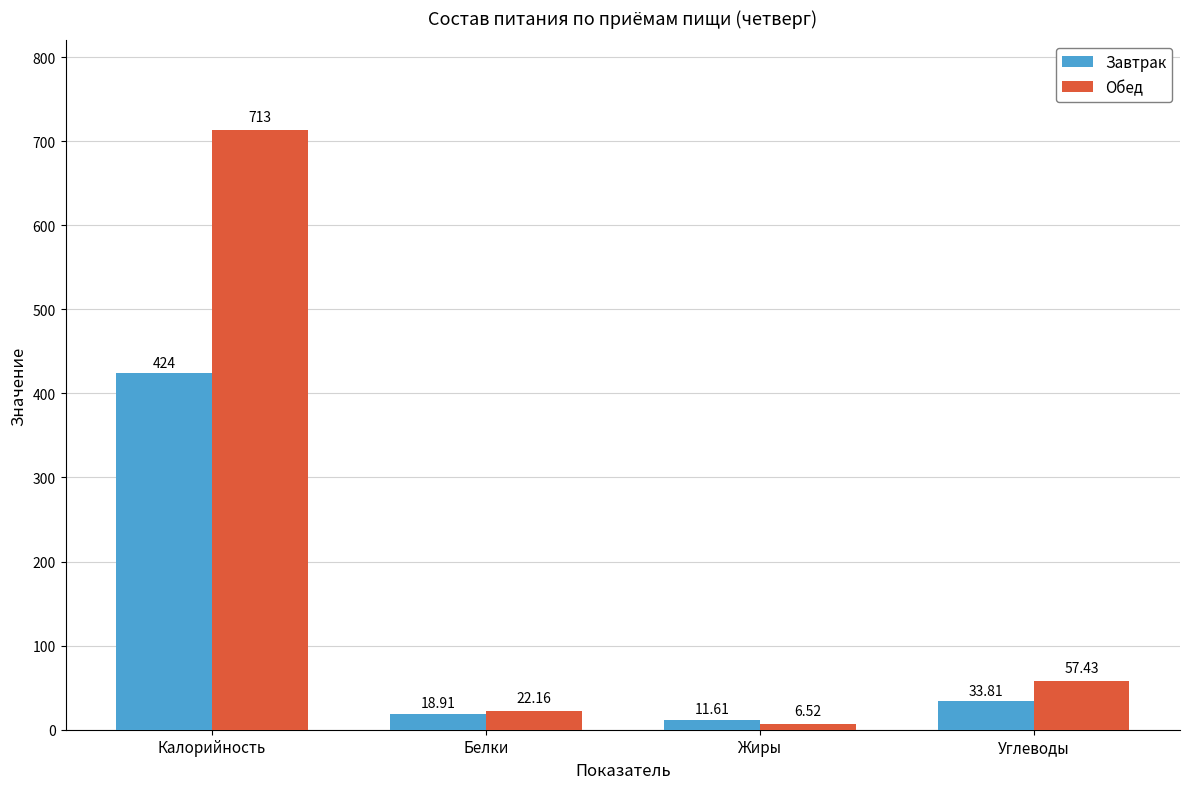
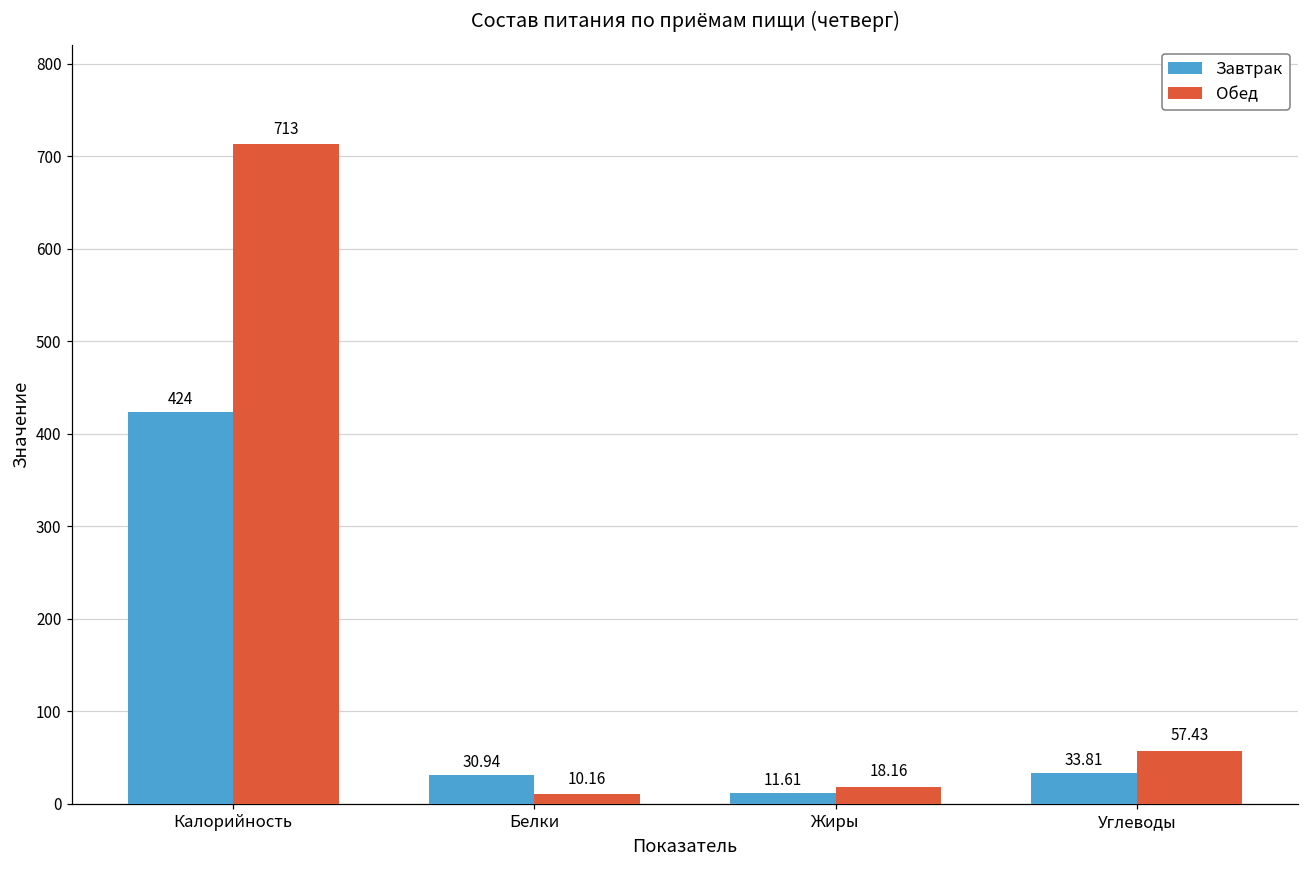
  {
    "Завтрак": {
      "Калорийность": 424,
-     "Белки": 18.91,
+     "Белки": 30.94,
      "Жиры": 11.61,
      "Углеводы": 33.81
    },
    "Обед": {
      "Калорийность": 713,
-     "Белки": 22.16,
-     "Жиры": 6.52,
+     "Белки": 10.16,
+     "Жиры": 18.16,
      "Углеводы": 57.43
    }
  }
